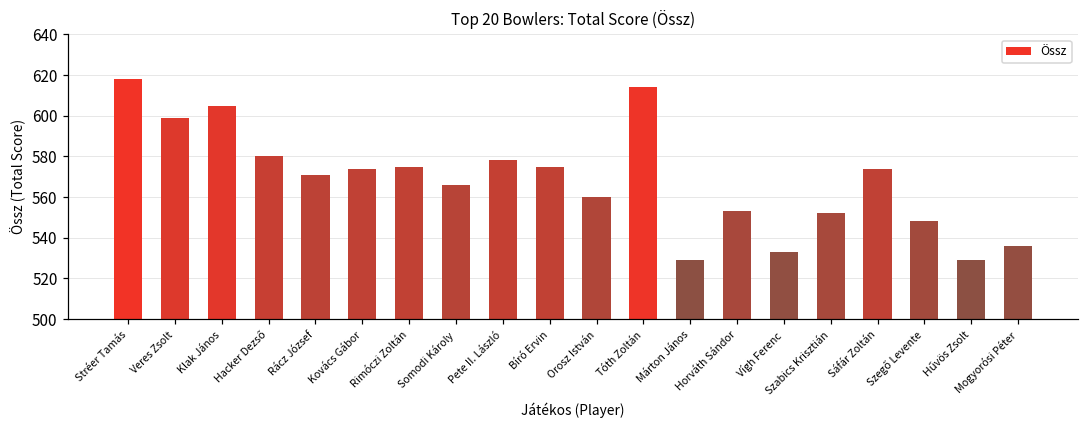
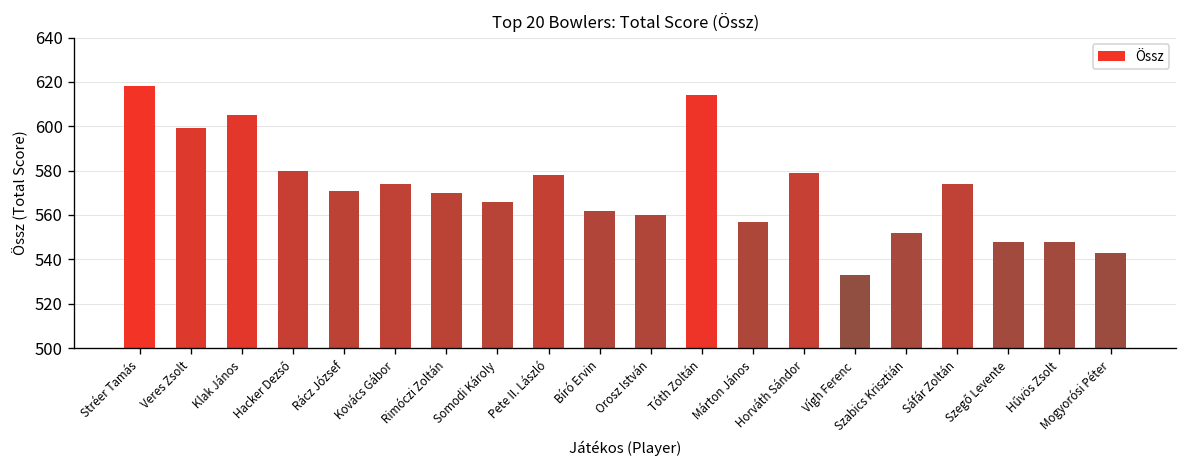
  {
    "Stréer Tamás": 618,
    "Veres Zsolt": 599,
    "Klak János": 605,
    "Hacker Dezső": 580,
    "Rácz József": 571,
    "Kovács Gábor": 574,
-   "Rimóczi Zoltán": 575,
+   "Rimóczi Zoltán": 570,
    "Somodi Károly": 566,
    "Pete II. László": 578,
-   "Bíró Ervin": 575,
+   "Bíró Ervin": 562,
    "Orosz István": 560,
    "Tóth Zoltán": 614,
-   "Márton János": 529,
-   "Horváth Sándor": 553,
+   "Márton János": 557,
+   "Horváth Sándor": 579,
    "Vígh Ferenc": 533,
    "Szabics Krisztián": 552,
    "Sáfár Zoltán": 574,
    "Szegő Levente": 548,
-   "Hűvös Zsolt": 529,
-   "Mogyorósi Péter": 536
+   "Hűvös Zsolt": 548,
+   "Mogyorósi Péter": 543
  }
